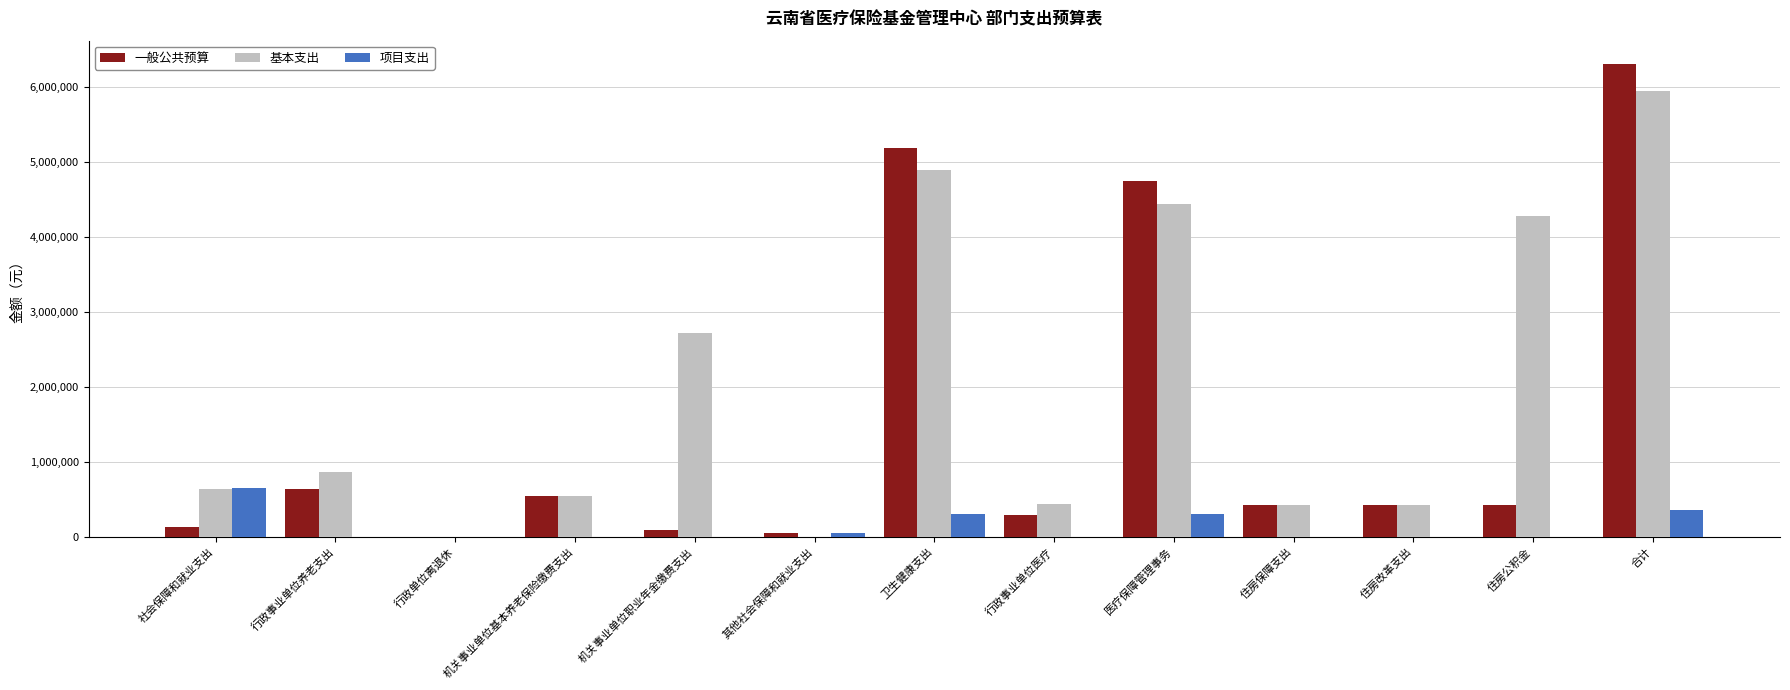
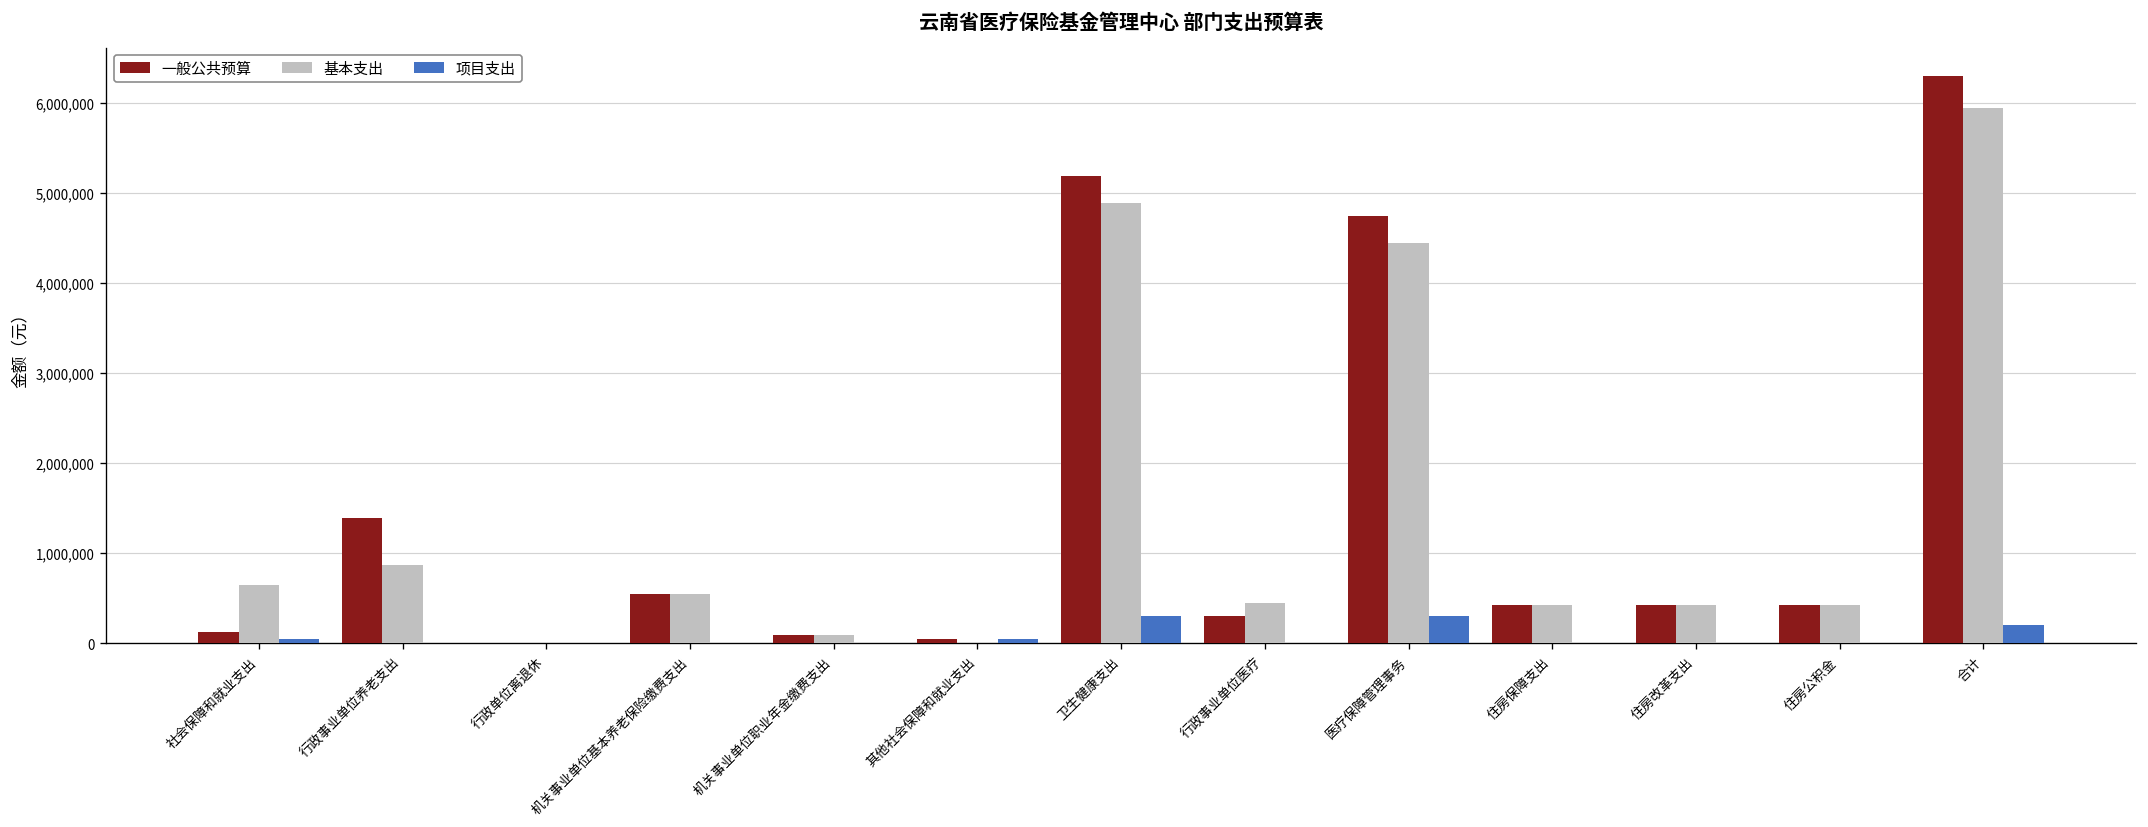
  {
    "一般公共预算": {
      "社会保障和就业支出": "100,000",
-     "行政事业单位养老支出": "600,000",
+     "行政事业单位养老支出": "1,400,000",
      "机关事业单位基本养老保险缴费支出": "500,000",
      "机关事业单位职业年金缴费支出": "100,000",
      "其他社会保障和就业支出": "0",
      "卫生健康支出": "5,200,000",
      "行政事业单位医疗": "300,000",
      "医疗保障管理事务": "4,700,000",
      "住房保障支出": "400,000",
      "住房改革支出": "400,000",
      "住房公积金": "400,000",
      "合计": "6,300,000"
    },
    "基本支出": {
      "社会保障和就业支出": "600,000",
      "行政事业单位养老支出": "900,000",
      "机关事业单位基本养老保险缴费支出": "500,000",
-     "机关事业单位职业年金缴费支出": "2,700,000",
+     "机关事业单位职业年金缴费支出": "100,000",
      "其他社会保障和就业支出": "0",
      "卫生健康支出": "4,900,000",
      "行政事业单位医疗": "400,000",
      "医疗保障管理事务": "4,400,000",
      "住房保障支出": "400,000",
      "住房改革支出": "400,000",
-     "住房公积金": "4,300,000",
+     "住房公积金": "400,000",
      "合计": "5,900,000"
    },
    "项目支出": {
-     "社会保障和就业支出": "700,000",
+     "社会保障和就业支出": "0",
      "行政事业单位养老支出": "0",
      "行政单位离退休": "0",
      "机关事业单位基本养老保险缴费支出": "0",
      "机关事业单位职业年金缴费支出": "0",
      "其他社会保障和就业支出": "0",
      "卫生健康支出": "300,000",
      "行政事业单位医疗": "0",
      "医疗保障管理事务": "300,000",
      "住房保障支出": "0",
      "住房改革支出": "0",
      "住房公积金": "0",
-     "合计": "400,000"
+     "合计": "200,000"
    }
  }
